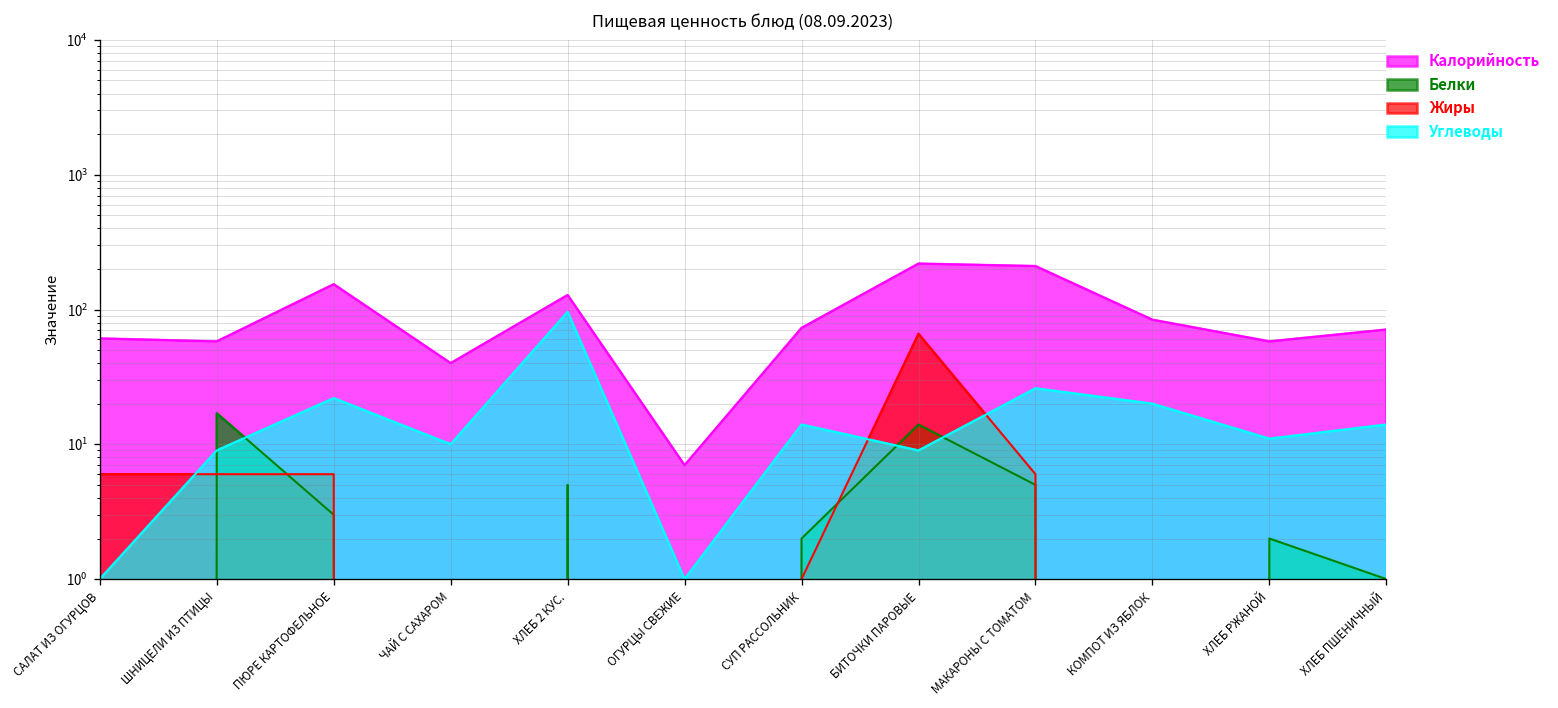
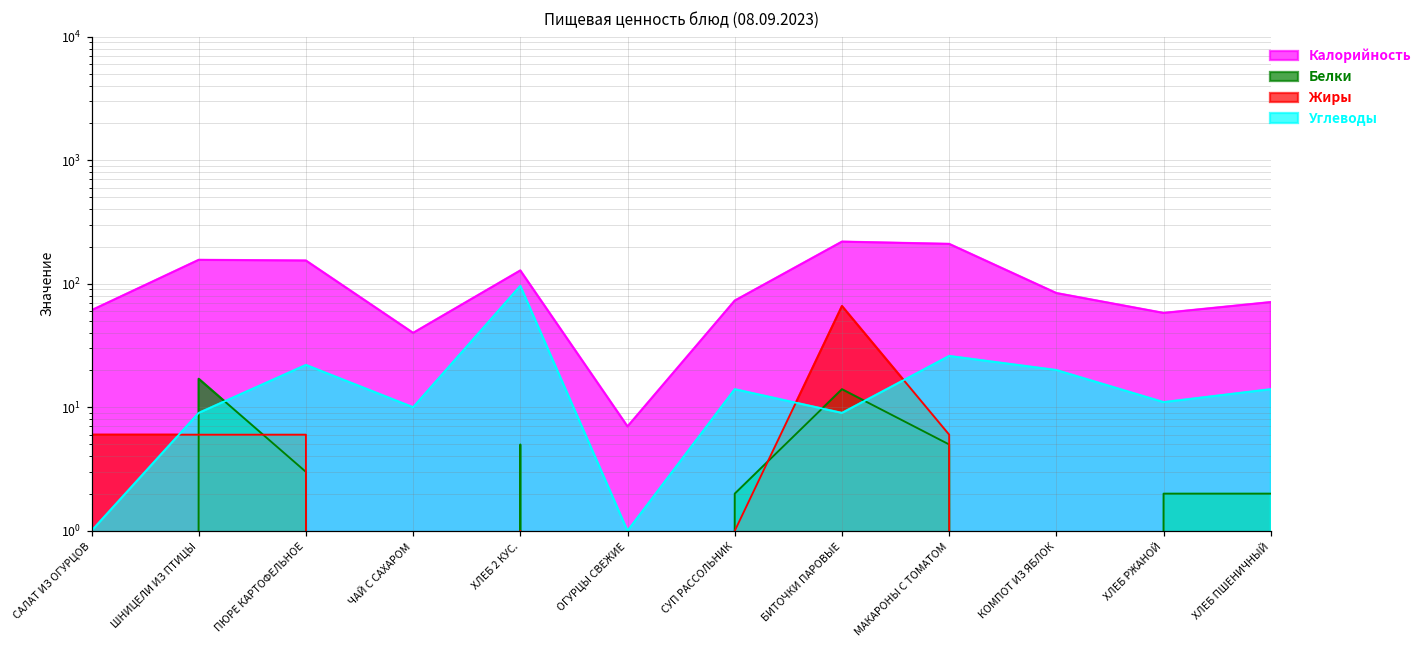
  {
    "Калорийность": {
      "САЛАТ ИЗ ОГУРЦОВ": 60,
-     "ШНИЦЕЛИ ИЗ ПТИЦЫ": 60,
+     "ШНИЦЕЛИ ИЗ ПТИЦЫ": 160,
      "ПЮРЕ КАРТОФЕЛЬНОЕ": 150,
      "ЧАЙ С САХАРОМ": 40,
      "ХЛЕБ 2 КУС.": 130,
      "ОГУРЦЫ СВЕЖИЕ": 7,
      "СУП РАССОЛЬНИК": 70,
      "БИТОЧКИ ПАРОВЫЕ": 220,
      "МАКАРОНЫ С ТОМАТОМ": 210,
      "КОМПОТ ИЗ ЯБЛОК": 80,
      "ХЛЕБ РЖАНОЙ": 60,
      "ХЛЕБ ПШЕНИЧНЫЙ": 70
    },
    "Белки": {
      "ШНИЦЕЛИ ИЗ ПТИЦЫ": 17,
      "ПЮРЕ КАРТОФЕЛЬНОЕ": 3,
      "ХЛЕБ 2 КУС.": 5,
      "СУП РАССОЛЬНИК": 2,
      "БИТОЧКИ ПАРОВЫЕ": 14,
      "МАКАРОНЫ С ТОМАТОМ": 5,
      "ХЛЕБ РЖАНОЙ": 2,
-     "ХЛЕБ ПШЕНИЧНЫЙ": 1
+     "ХЛЕБ ПШЕНИЧНЫЙ": 2
    },
    "Жиры": {
      "САЛАТ ИЗ ОГУРЦОВ": 6,
      "ШНИЦЕЛИ ИЗ ПТИЦЫ": 6,
      "ПЮРЕ КАРТОФЕЛЬНОЕ": 6,
      "ХЛЕБ 2 КУС.": 1,
      "СУП РАССОЛЬНИК": 1,
      "БИТОЧКИ ПАРОВЫЕ": 70,
      "МАКАРОНЫ С ТОМАТОМ": 6
    },
    "Углеводы": {
      "САЛАТ ИЗ ОГУРЦОВ": 1,
      "ШНИЦЕЛИ ИЗ ПТИЦЫ": 9,
      "ПЮРЕ КАРТОФЕЛЬНОЕ": 22,
      "ЧАЙ С САХАРОМ": 10,
      "ХЛЕБ 2 КУС.": 100,
      "ОГУРЦЫ СВЕЖИЕ": 1,
      "СУП РАССОЛЬНИК": 14,
      "БИТОЧКИ ПАРОВЫЕ": 9,
      "МАКАРОНЫ С ТОМАТОМ": 26,
      "КОМПОТ ИЗ ЯБЛОК": 20,
      "ХЛЕБ РЖАНОЙ": 11,
      "ХЛЕБ ПШЕНИЧНЫЙ": 14
    }
  }
